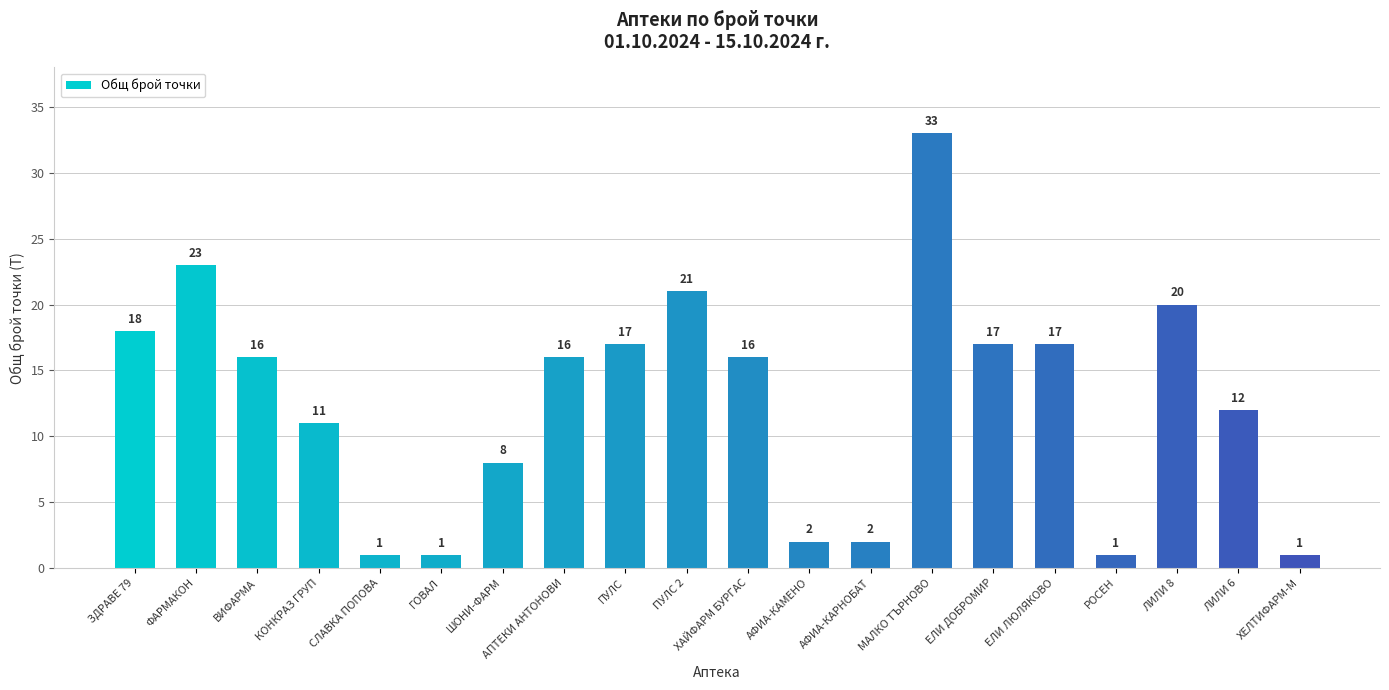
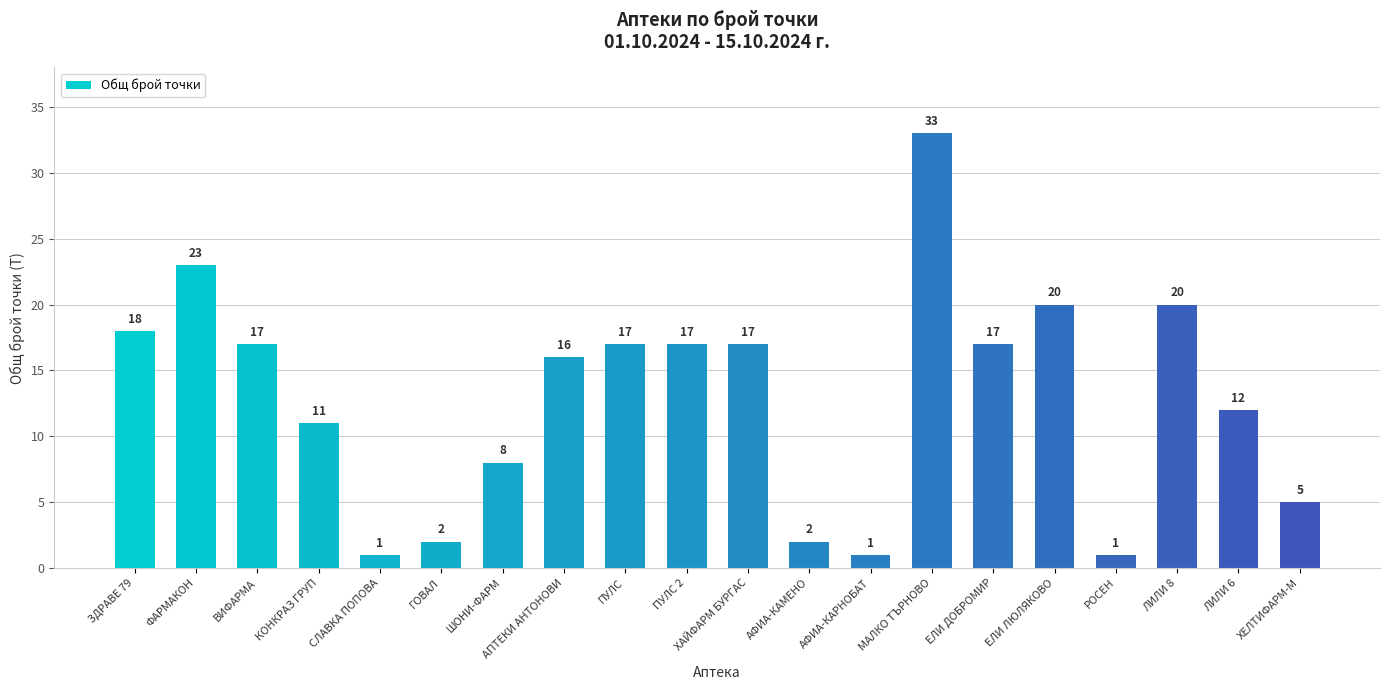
  {
    "ЗДРАВЕ 79": 18,
    "ФАРМАКОН": 23,
-   "ВИФАРМА": 16,
+   "ВИФАРМА": 17,
    "КОНКРАЗ ГРУП": 11,
    "СЛАВКА ПОПОВА": 1,
-   "ГОВАЛ": 1,
+   "ГОВАЛ": 2,
    "ШОНИ-ФАРМ": 8,
    "АПТЕКИ АНТОНОВИ": 16,
    "ПУЛС": 17,
-   "ПУЛС 2": 21,
-   "ХАЙФАРМ БУРГАС": 16,
+   "ПУЛС 2": 17,
+   "ХАЙФАРМ БУРГАС": 17,
    "АФИА-КАМЕНО": 2,
-   "АФИА-КАРНОБАТ": 2,
+   "АФИА-КАРНОБАТ": 1,
    "МАЛКО ТЪРНОВО": 33,
    "ЕЛИ ДОБРОМИР": 17,
-   "ЕЛИ ЛЮЛЯКОВО": 17,
+   "ЕЛИ ЛЮЛЯКОВО": 20,
    "РОСЕН": 1,
    "ЛИЛИ 8": 20,
    "ЛИЛИ 6": 12,
-   "ХЕЛТИФАРМ-М": 1
+   "ХЕЛТИФАРМ-М": 5
  }
